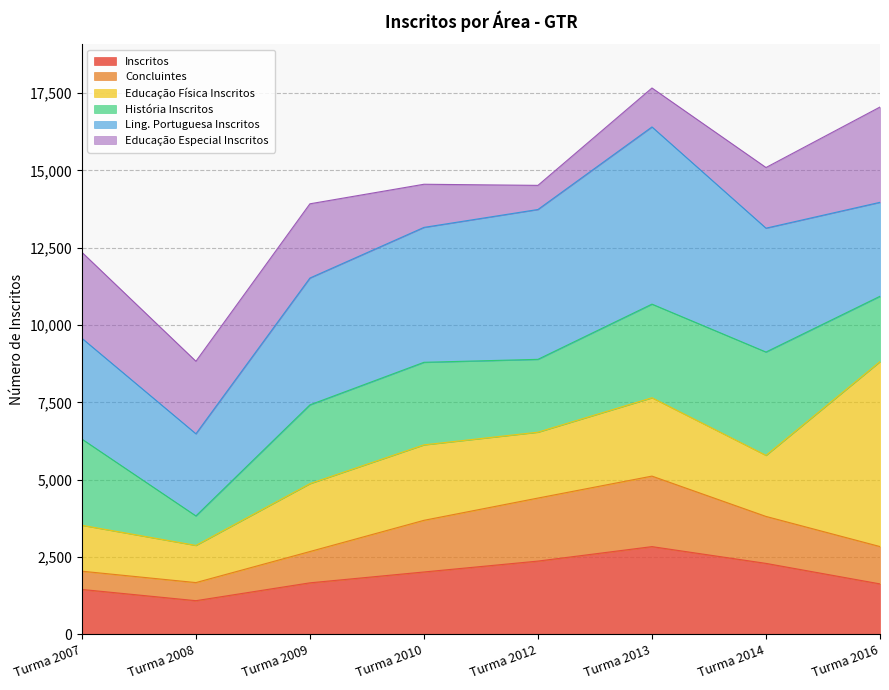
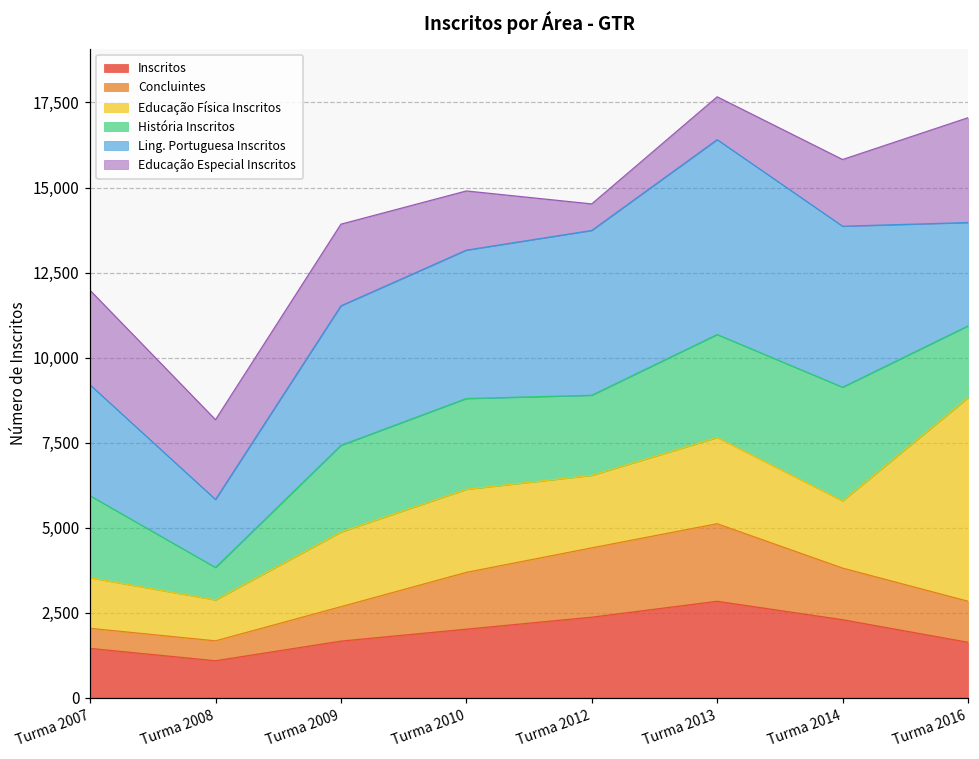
  {
    "Educação Física Inscritos": {
      "Turma 2007": "1,500",
      "Turma 2008": "1,200",
      "Turma 2009": "2,200",
      "Turma 2010": "2,400",
      "Turma 2012": "2,100",
      "Turma 2013": "2,500",
      "Turma 2014": "2,000",
      "Turma 2016": "6,000"
    },
    "História Inscritos": {
-     "Turma 2007": "2,800",
+     "Turma 2007": "2,400",
      "Turma 2008": "1,000",
      "Turma 2009": "2,500",
      "Turma 2010": "2,700",
      "Turma 2012": "2,400",
      "Turma 2013": "3,000",
      "Turma 2014": "3,300",
      "Turma 2016": "2,100"
    },
    "Ling. Portuguesa Inscritos": {
      "Turma 2007": "3,300",
-     "Turma 2008": "2,700",
+     "Turma 2008": "2,000",
      "Turma 2009": "4,100",
      "Turma 2010": "4,400",
      "Turma 2012": "4,800",
      "Turma 2013": "5,700",
-     "Turma 2014": "4,000",
+     "Turma 2014": "4,700",
      "Turma 2016": "3,000"
    },
    "Educação Especial Inscritos": {
      "Turma 2007": "2,800",
      "Turma 2008": "2,300",
      "Turma 2009": "2,400",
-     "Turma 2010": "1,400",
+     "Turma 2010": "1,700",
      "Turma 2012": "800",
      "Turma 2013": "1,300",
      "Turma 2014": "2,000",
      "Turma 2016": "3,100"
    }
  }
